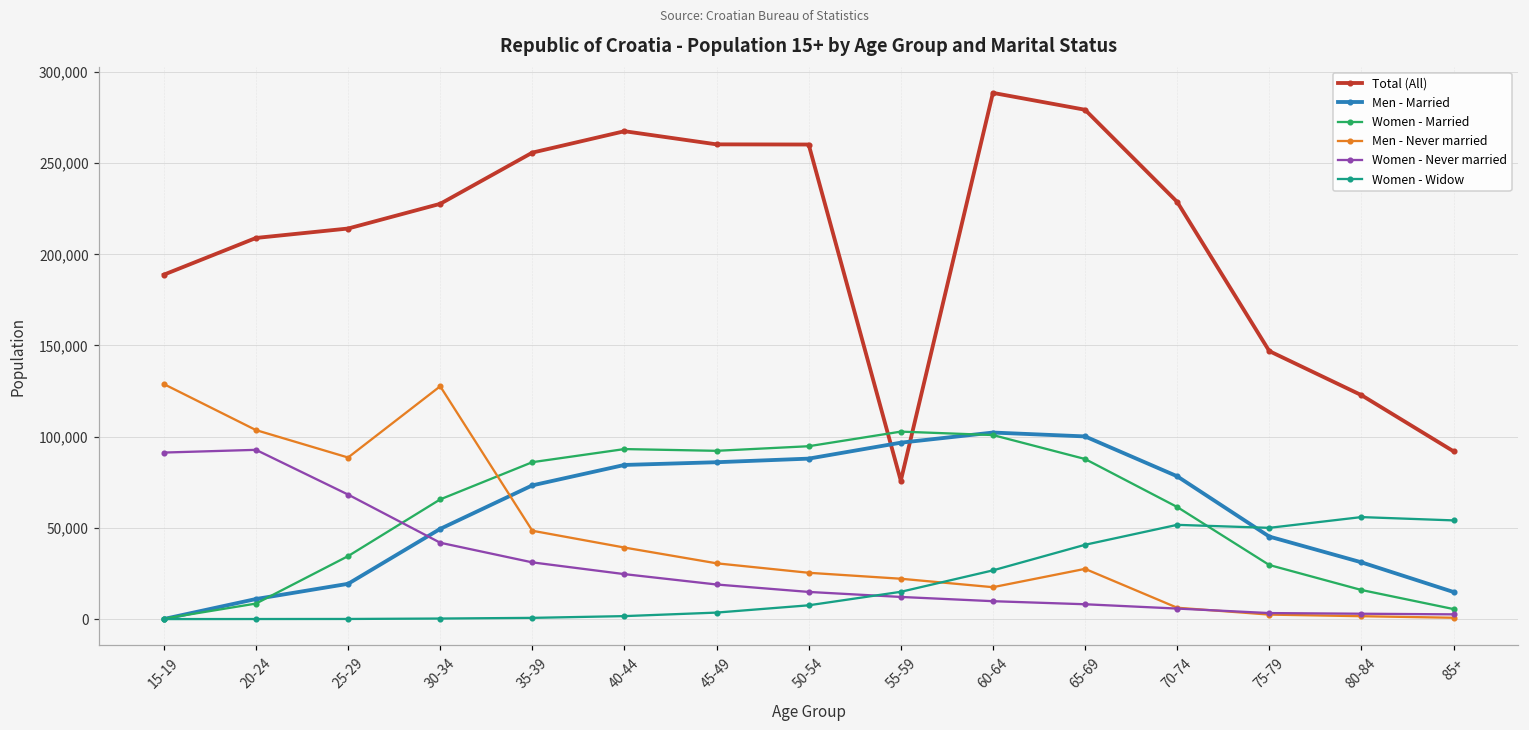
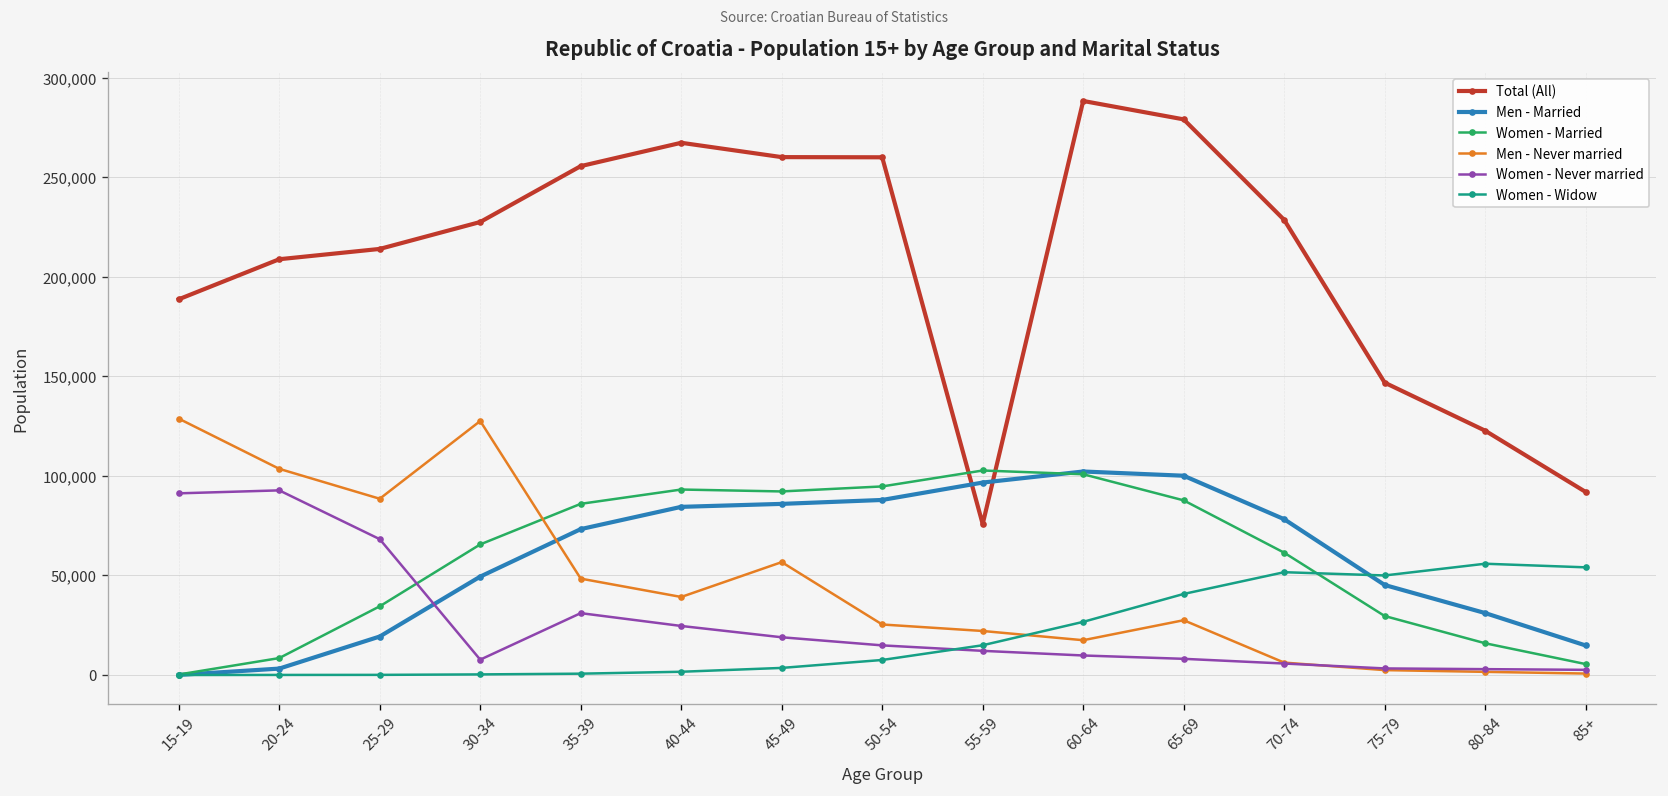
  {
    "Total (All)": {
      "15-19": "189,000",
      "20-24": "209,000",
      "25-29": "214,000",
      "30-34": "228,000",
      "35-39": "256,000",
      "40-44": "267,000",
      "45-49": "260,000",
      "50-54": "260,000",
      "55-59": "76,000",
      "60-64": "288,000",
      "65-69": "279,000",
      "70-74": "229,000",
      "75-79": "147,000",
      "80-84": "123,000",
      "85+": "92,000"
    },
    "Men - Married": {
-     "20-24": "11,000",
+     "20-24": "3,000",
      "25-29": "19,000",
      "30-34": "49,000",
      "35-39": "73,000",
      "40-44": "84,000",
      "45-49": "86,000",
      "50-54": "88,000",
      "55-59": "97,000",
      "65-69": "100,000",
      "70-74": "78,000",
      "75-79": "45,000",
      "80-84": "31,000",
      "85+": "15,000"
    },
    "Men - Never married": {
      "15-19": "129,000",
      "20-24": "104,000",
      "25-29": "89,000",
      "30-34": "128,000",
      "35-39": "48,000",
      "40-44": "39,000",
-     "45-49": "31,000",
+     "45-49": "57,000",
      "50-54": "25,000",
      "55-59": "22,000",
      "60-64": "17,000",
      "65-69": "28,000",
      "85+": "1,000"
    },
    "Women - Never married": {
      "15-19": "91,000",
      "20-24": "93,000",
      "25-29": "68,000",
-     "30-34": "42,000",
+     "30-34": "8,000",
      "35-39": "31,000",
      "40-44": "25,000",
      "45-49": "19,000",
      "50-54": "15,000",
      "55-59": "12,000",
      "60-64": "10,000",
      "65-69": "8,000",
      "85+": "3,000"
    }
  }
